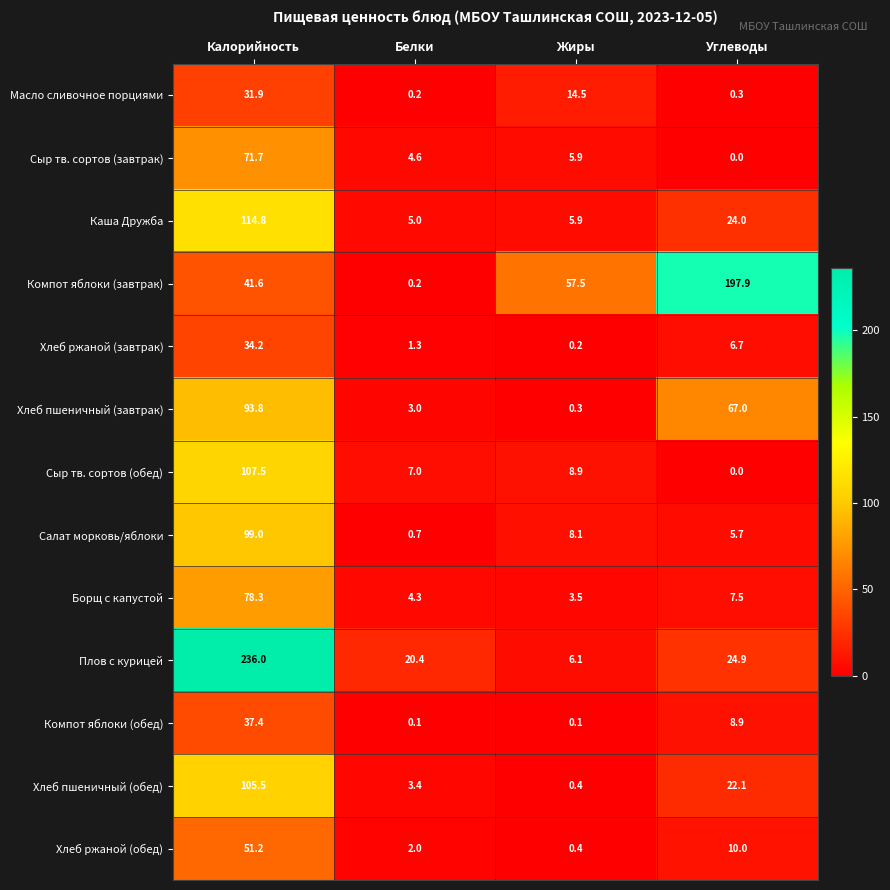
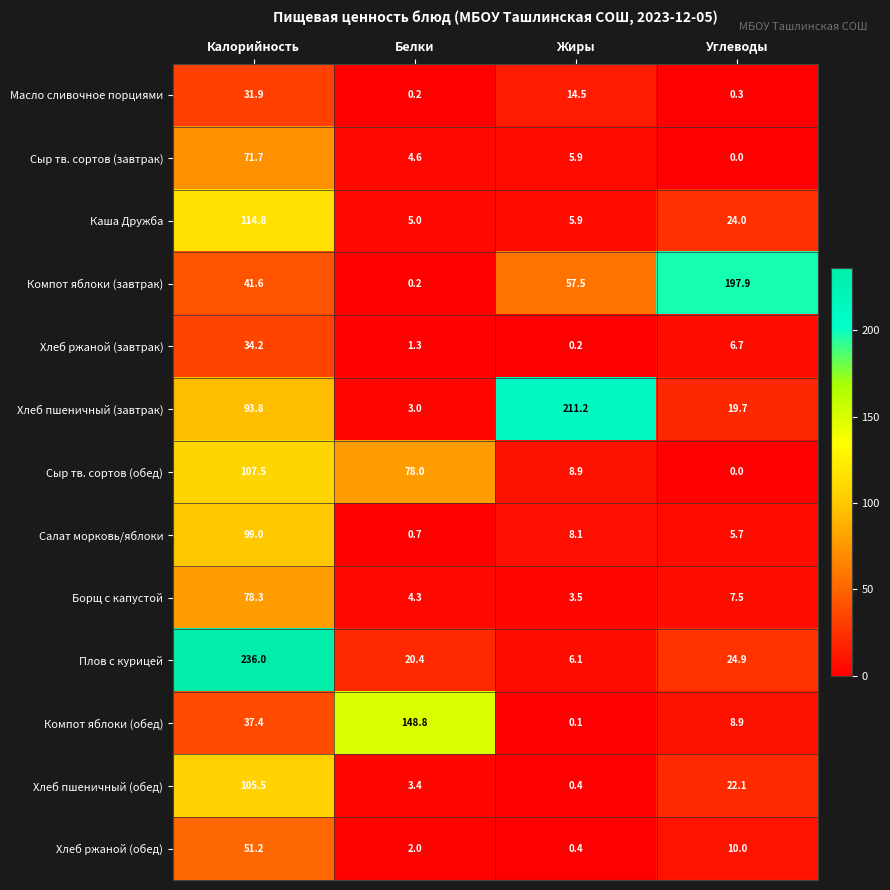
  {
    "Масло сливочное порциями": {
      "Калорийность": 31.9,
      "Белки": 0.2,
      "Жиры": 14.5,
      "Углеводы": 0.3
    },
    "Сыр тв. сортов (завтрак)": {
      "Калорийность": 71.7,
      "Белки": 4.6,
      "Жиры": 5.9,
      "Углеводы": 0.0
    },
    "Каша Дружба": {
      "Калорийность": 114.8,
      "Белки": 5.0,
      "Жиры": 5.9,
      "Углеводы": 24.0
    },
    "Компот яблоки (завтрак)": {
      "Калорийность": 41.6,
      "Белки": 0.2,
      "Жиры": 57.5,
      "Углеводы": 197.9
    },
    "Хлеб ржаной (завтрак)": {
      "Калорийность": 34.2,
      "Белки": 1.3,
      "Жиры": 0.2,
      "Углеводы": 6.7
    },
    "Хлеб пшеничный (завтрак)": {
      "Калорийность": 93.8,
      "Белки": 3.0,
-     "Жиры": 0.3,
-     "Углеводы": 67.0
+     "Жиры": 211.2,
+     "Углеводы": 19.7
    },
    "Сыр тв. сортов (обед)": {
      "Калорийность": 107.5,
-     "Белки": 7.0,
+     "Белки": 78.0,
      "Жиры": 8.9,
      "Углеводы": 0.0
    },
    "Салат морковь/яблоки": {
      "Калорийность": 99.0,
      "Белки": 0.7,
      "Жиры": 8.1,
      "Углеводы": 5.7
    },
    "Борщ с капустой": {
      "Калорийность": 78.3,
      "Белки": 4.3,
      "Жиры": 3.5,
      "Углеводы": 7.5
    },
    "Плов с курицей": {
      "Калорийность": 236.0,
      "Белки": 20.4,
      "Жиры": 6.1,
      "Углеводы": 24.9
    },
    "Компот яблоки (обед)": {
      "Калорийность": 37.4,
-     "Белки": 0.1,
+     "Белки": 148.8,
      "Жиры": 0.1,
      "Углеводы": 8.9
    },
    "Хлеб пшеничный (обед)": {
      "Калорийность": 105.5,
      "Белки": 3.4,
      "Жиры": 0.4,
      "Углеводы": 22.1
    },
    "Хлеб ржаной (обед)": {
      "Калорийность": 51.2,
      "Белки": 2.0,
      "Жиры": 0.4,
      "Углеводы": 10.0
    }
  }
